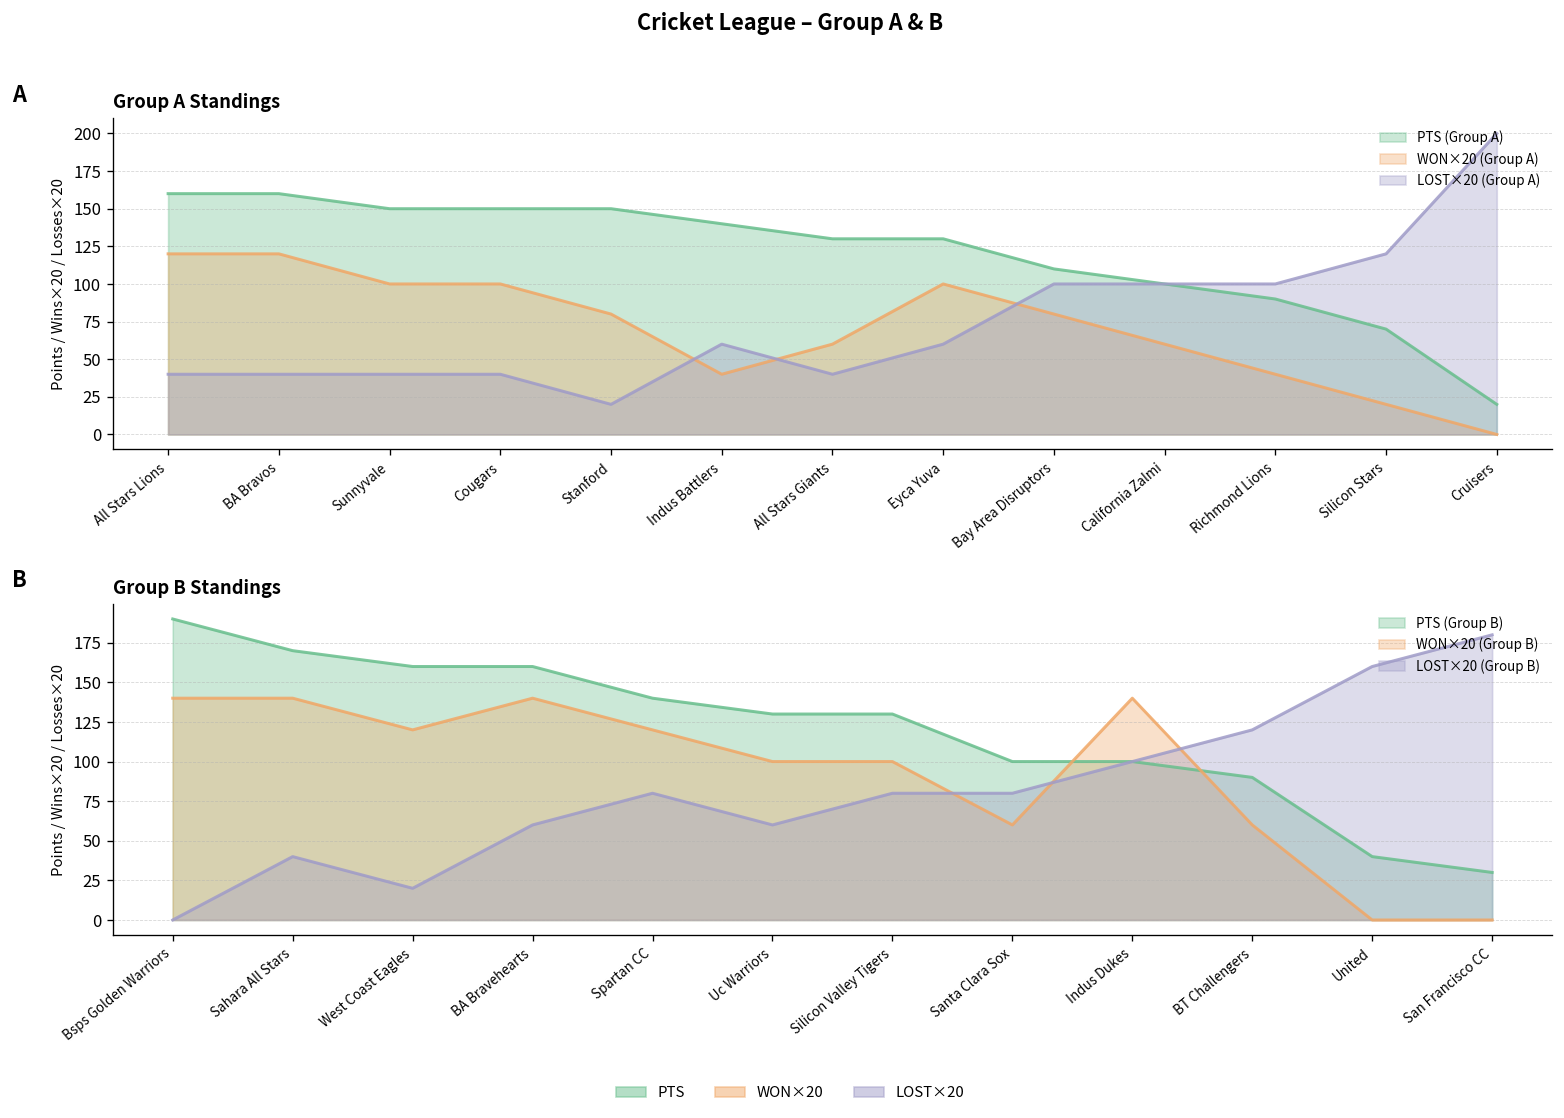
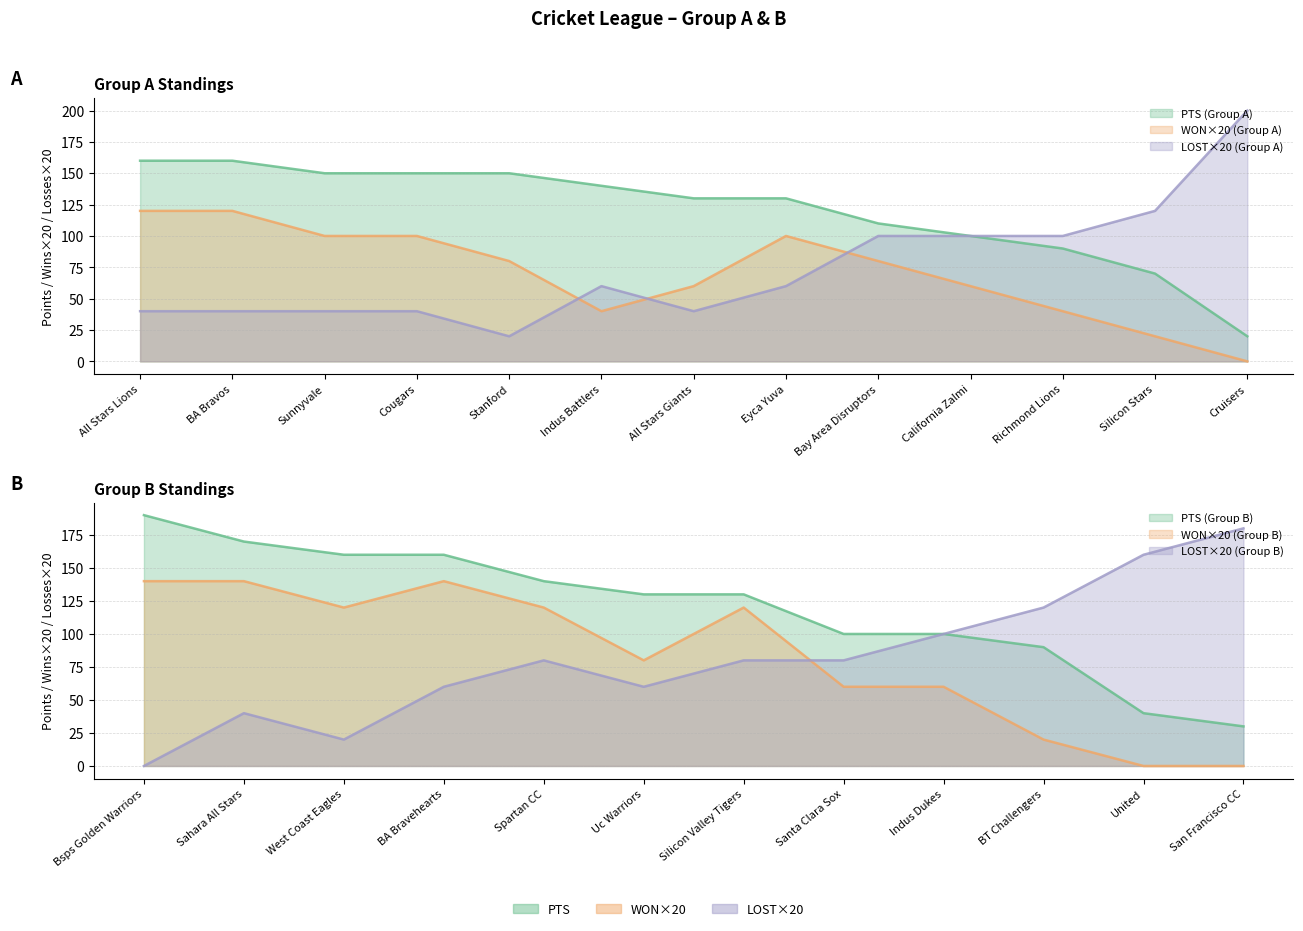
  {
    "Group A Standings": {
      "WON×20 (Group A)": {
        "All Stars Lions": 120,
        "BA Bravos": 120,
        "Sunnyvale": 100,
        "Cougars": 100,
        "Stanford": 80,
        "Indus Battlers": 40,
        "All Stars Giants": 60,
        "Eyca Yuva": 100,
        "Bay Area Disruptors": 80,
        "California Zalmi": 60,
        "Richmond Lions": 40,
        "Silicon Stars": 20,
        "Cruisers": 0
      }
    },
    "Group B Standings": {
      "WON×20 (Group B)": {
        "Bsps Golden Warriors": 140,
        "Sahara All Stars": 140,
        "West Coast Eagles": 120,
        "BA Bravehearts": 140,
        "Spartan CC": 120,
-       "Uc Warriors": 100,
-       "Silicon Valley Tigers": 100,
+       "Uc Warriors": 80,
+       "Silicon Valley Tigers": 120,
        "Santa Clara Sox": 60,
-       "Indus Dukes": 140,
-       "BT Challengers": 60,
+       "Indus Dukes": 60,
+       "BT Challengers": 20,
        "United": 0,
        "San Francisco CC": 0
      }
    }
  }
